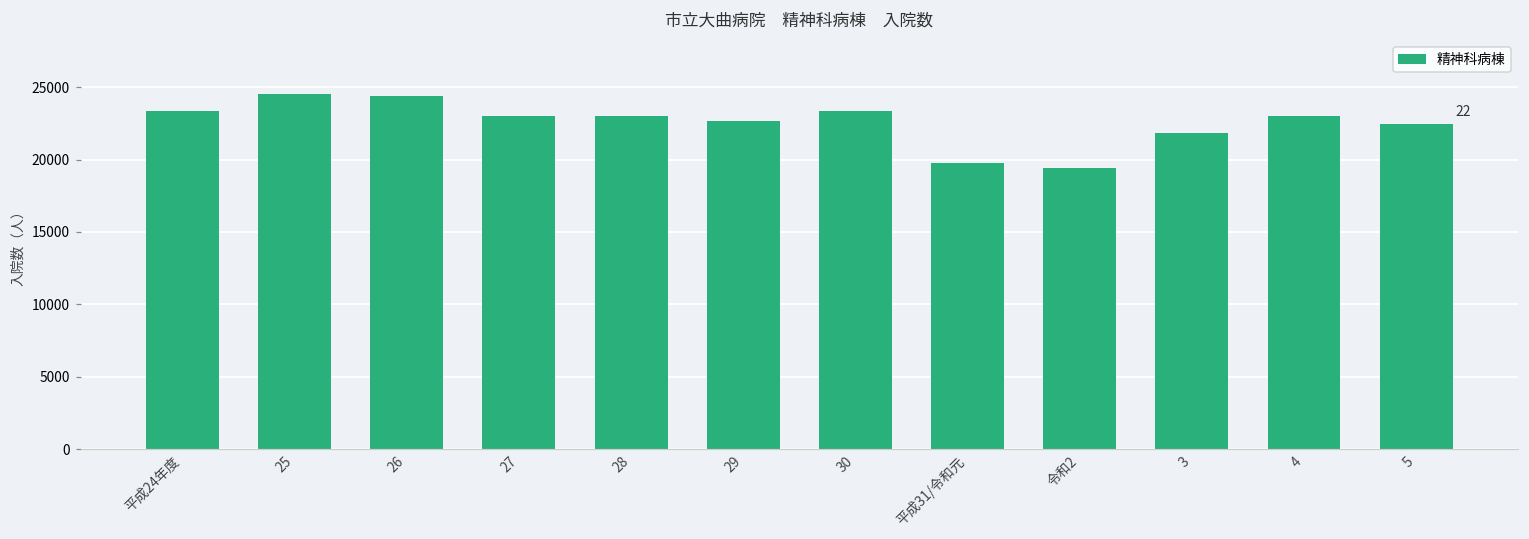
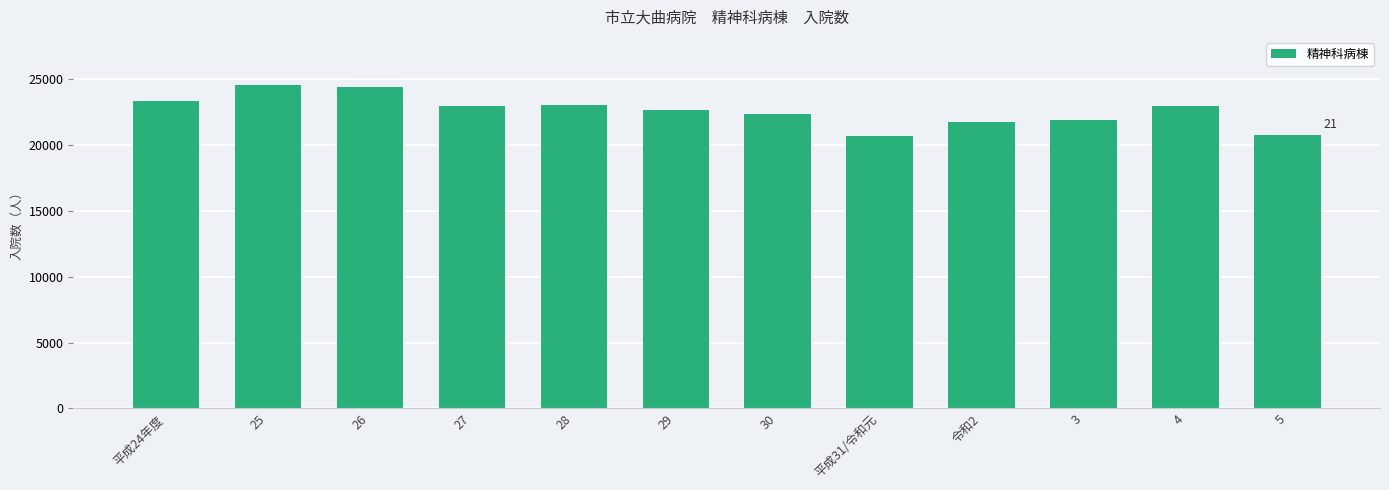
  {
-   "30": 23400,
-   "平成31/令和元": 19700,
-   "令和2": 19400,
-   "5": 22
+   "30": 22300,
+   "平成31/令和元": 20700,
+   "令和2": 21700,
+   "5": 21
  }
